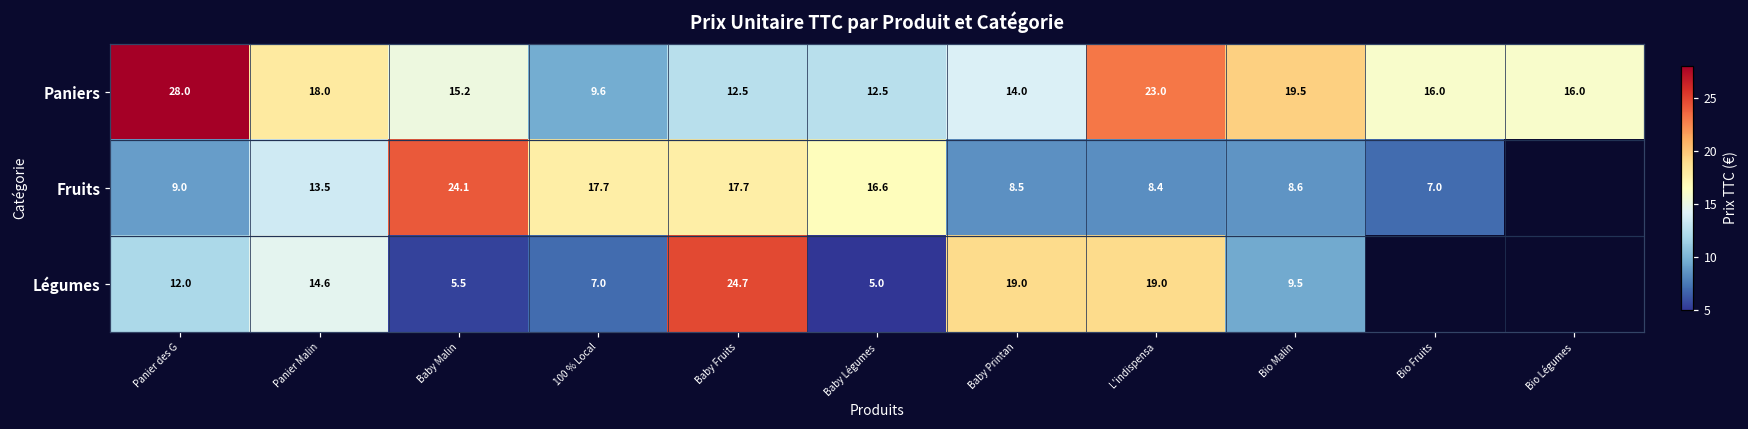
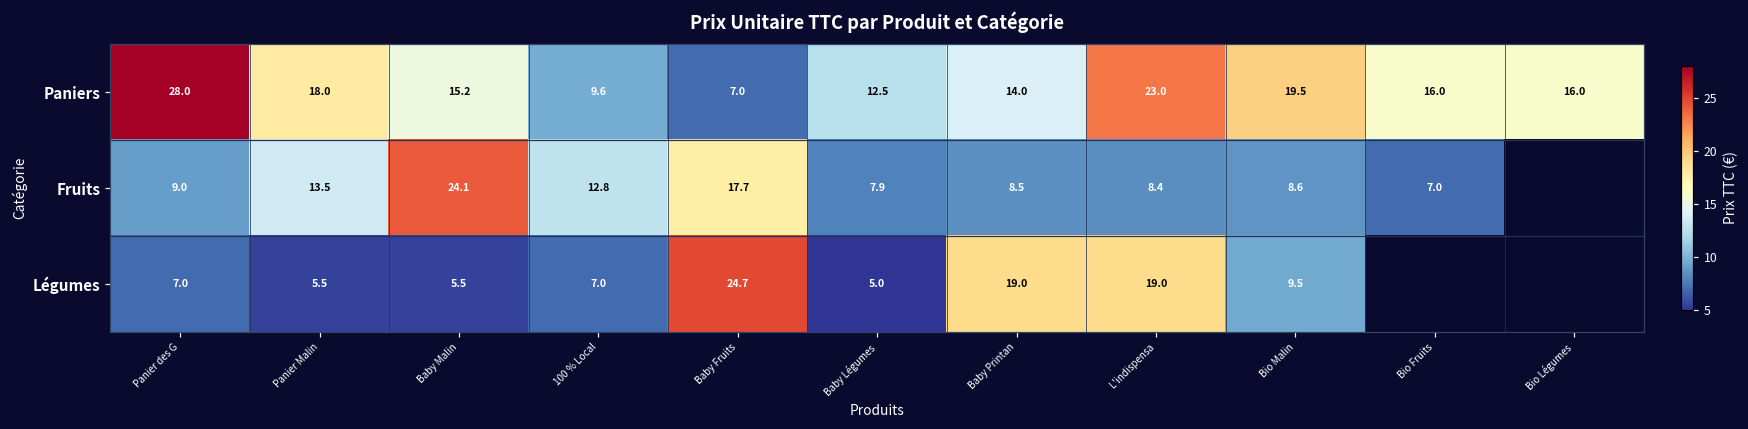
  {
    "Paniers": {
      "Panier des G": 28.0,
      "Panier Malin": 18.0,
      "Baby Malin": 15.2,
      "100 % Local": 9.6,
-     "Baby Fruits": 12.5,
+     "Baby Fruits": 7.0,
      "Baby Légumes": 12.5,
      "Baby Printan": 14.0,
      "L'indispensa": 23.0,
      "Bio Malin": 19.5,
      "Bio Fruits": 16.0,
      "Bio Légumes": 16.0
    },
    "Fruits": {
      "Panier des G": 9.0,
      "Panier Malin": 13.5,
      "Baby Malin": 24.1,
-     "100 % Local": 17.7,
+     "100 % Local": 12.8,
      "Baby Fruits": 17.7,
-     "Baby Légumes": 16.6,
+     "Baby Légumes": 7.9,
      "Baby Printan": 8.5,
      "L'indispensa": 8.4,
      "Bio Malin": 8.6,
      "Bio Fruits": 7.0
    },
    "Légumes": {
-     "Panier des G": 12.0,
-     "Panier Malin": 14.6,
+     "Panier des G": 7.0,
+     "Panier Malin": 5.5,
      "Baby Malin": 5.5,
      "100 % Local": 7.0,
      "Baby Fruits": 24.7,
      "Baby Légumes": 5.0,
      "Baby Printan": 19.0,
      "L'indispensa": 19.0,
      "Bio Malin": 9.5
    }
  }
